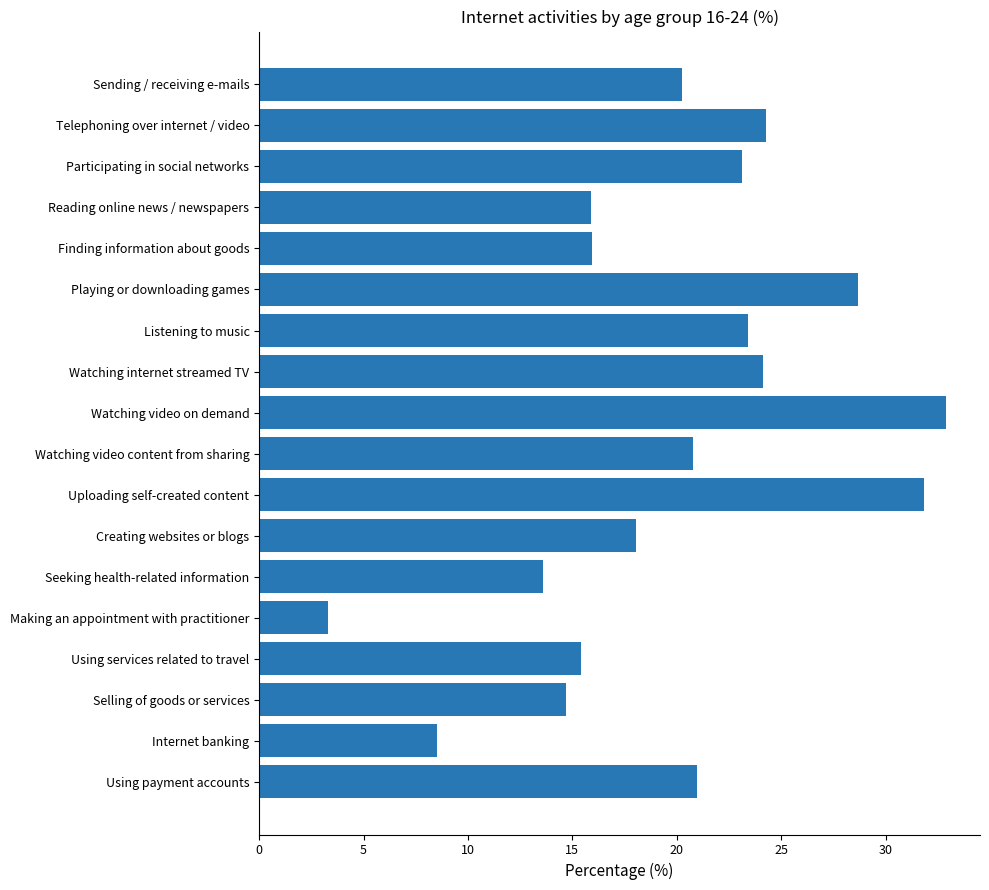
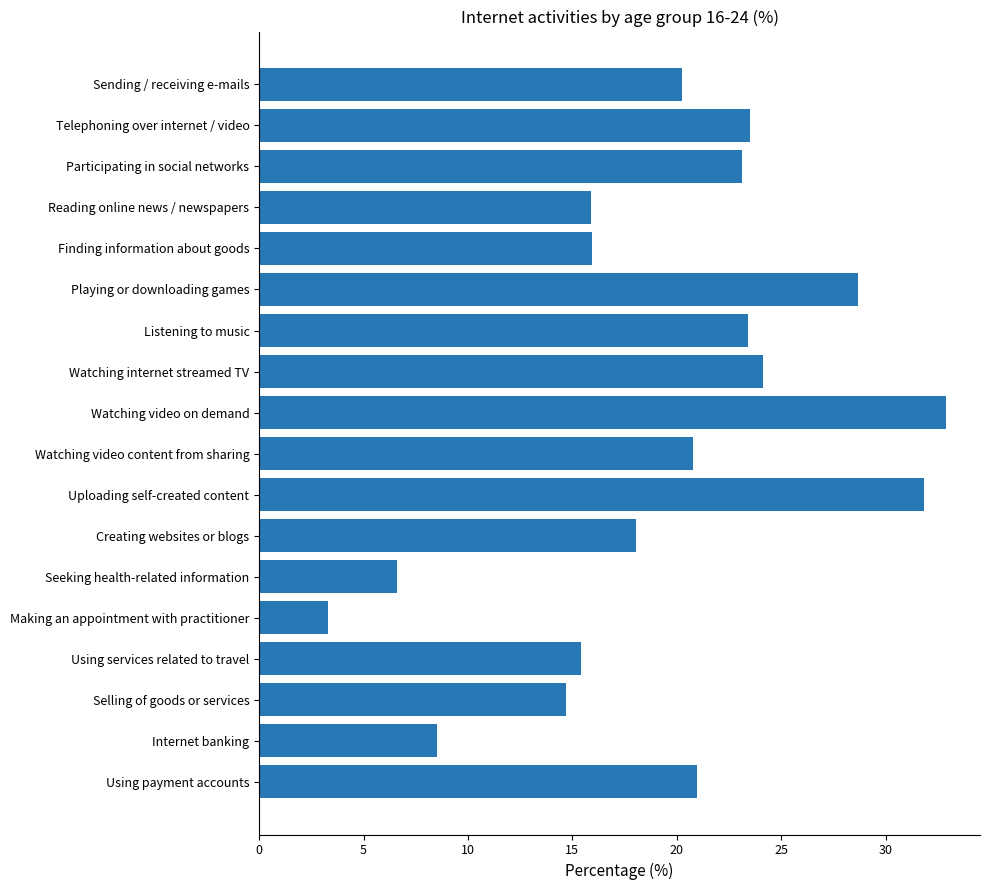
  {
    "Sending / receiving e-mails": 20.3,
-   "Telephoning over internet / video": 24.3,
+   "Telephoning over internet / video": 23.5,
    "Participating in social networks": 23.1,
    "Reading online news / newspapers": 15.9,
    "Finding information about goods": 15.9,
    "Playing or downloading games": 28.7,
    "Listening to music": 23.4,
    "Watching internet streamed TV": 24.1,
    "Watching video on demand": 32.9,
    "Watching video content from sharing": 20.8,
    "Uploading self-created content": 31.8,
    "Creating websites or blogs": 18.1,
-   "Seeking health-related information": 13.6,
+   "Seeking health-related information": 6.6,
    "Making an appointment with practitioner": 3.3,
    "Using services related to travel": 15.4,
    "Selling of goods or services": 14.7,
    "Internet banking": 8.5,
    "Using payment accounts": 21.0
  }
